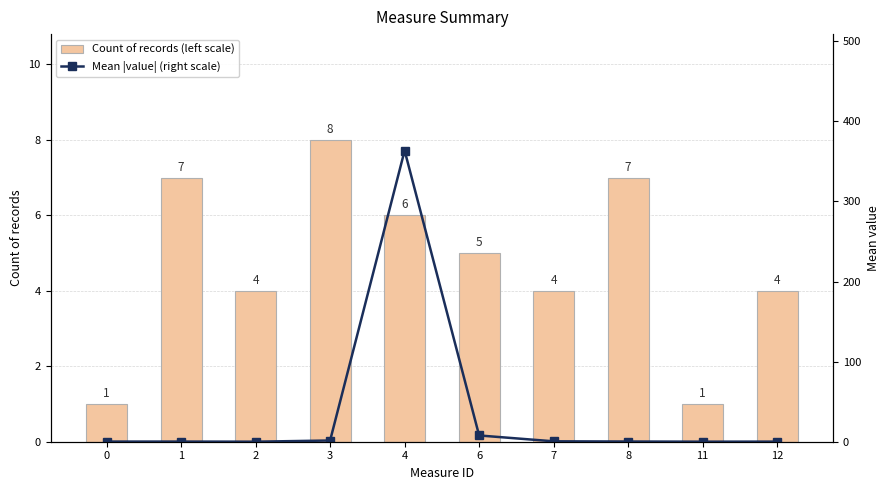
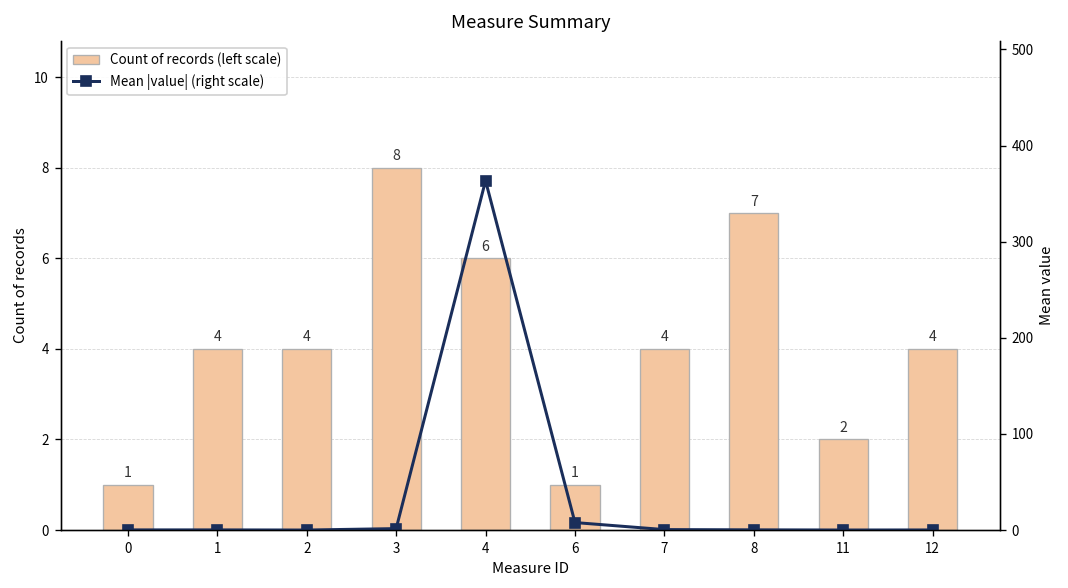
  {
    "Count of records (left scale)": {
      "0": 1,
-     "1": 7,
+     "1": 4,
      "2": 4,
      "3": 8,
      "4": 6,
-     "6": 5,
+     "6": 1,
      "7": 4,
      "8": 7,
-     "11": 1,
+     "11": 2,
      "12": 4
    }
  }
